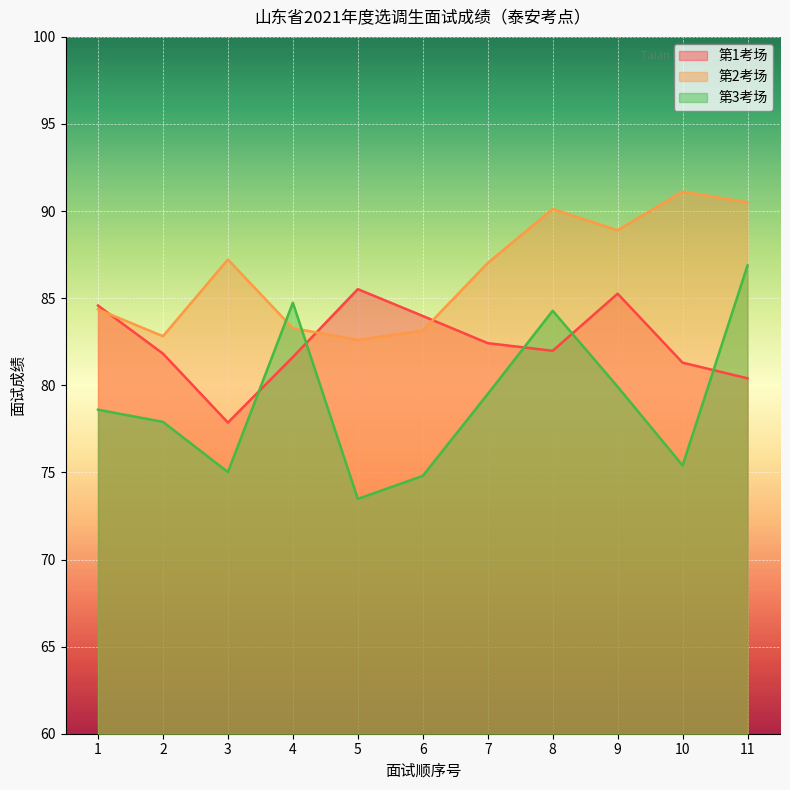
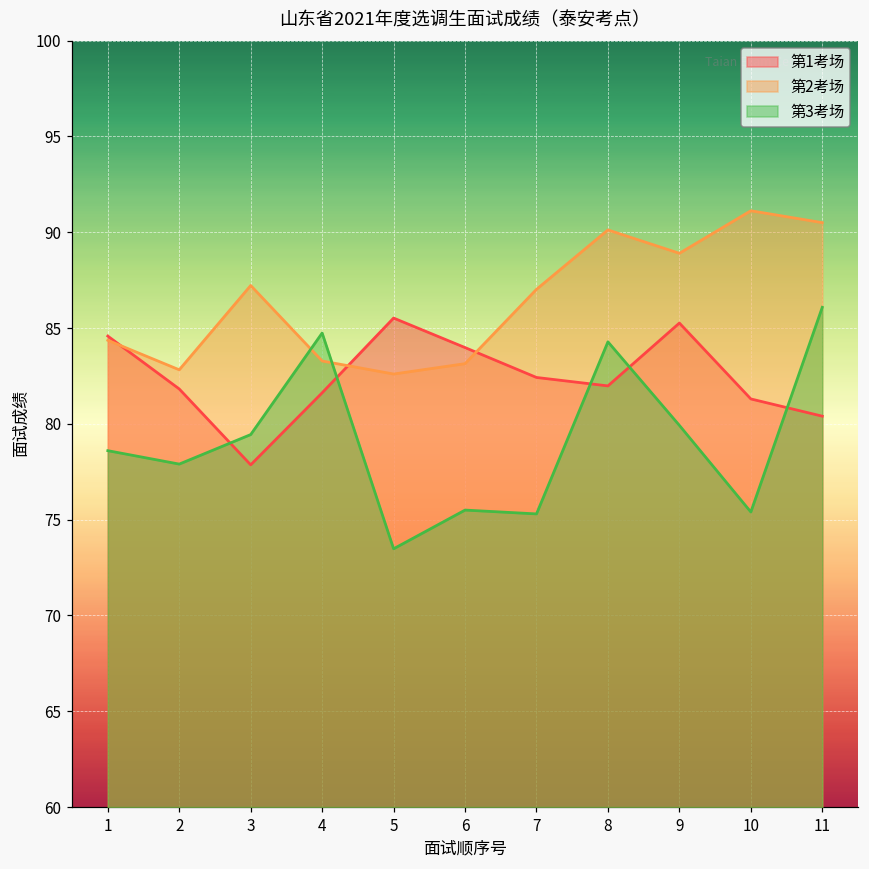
  {
    "第3考场": {
      "1": 78.6,
      "2": 77.9,
-     "3": 75.0,
+     "3": 79.4,
      "4": 84.7,
      "5": 73.5,
-     "6": 74.8,
-     "7": 79.5,
+     "6": 75.5,
+     "7": 75.3,
      "8": 84.3,
      "9": 79.9,
      "10": 75.4,
-     "11": 86.9
+     "11": 86.1
    }
  }
